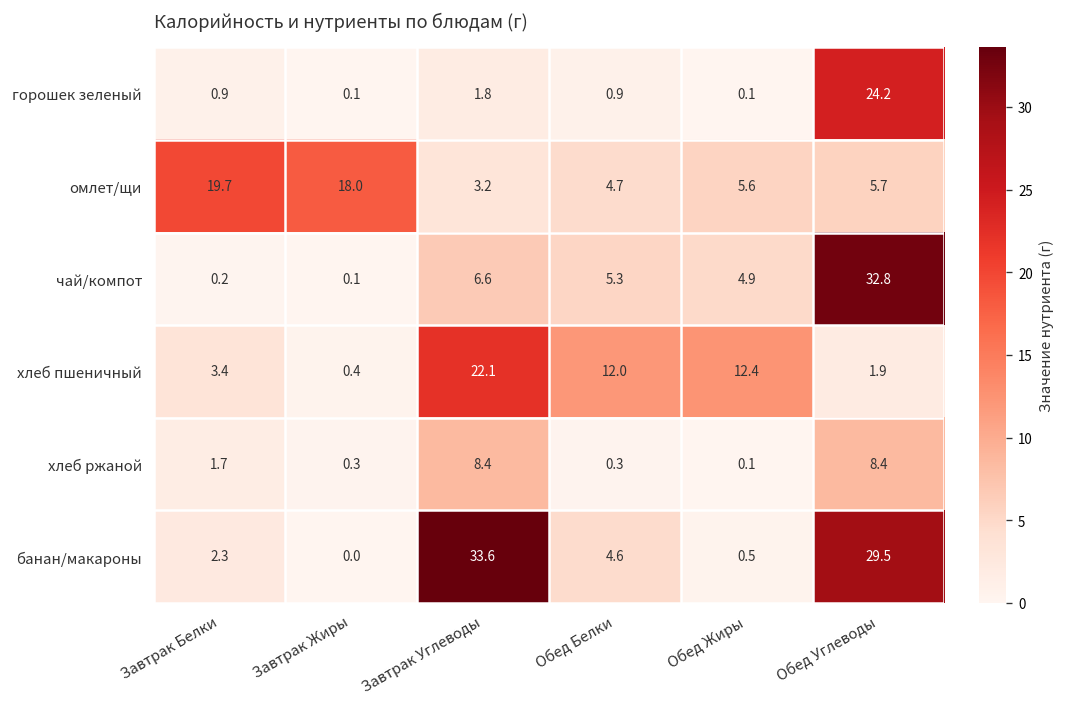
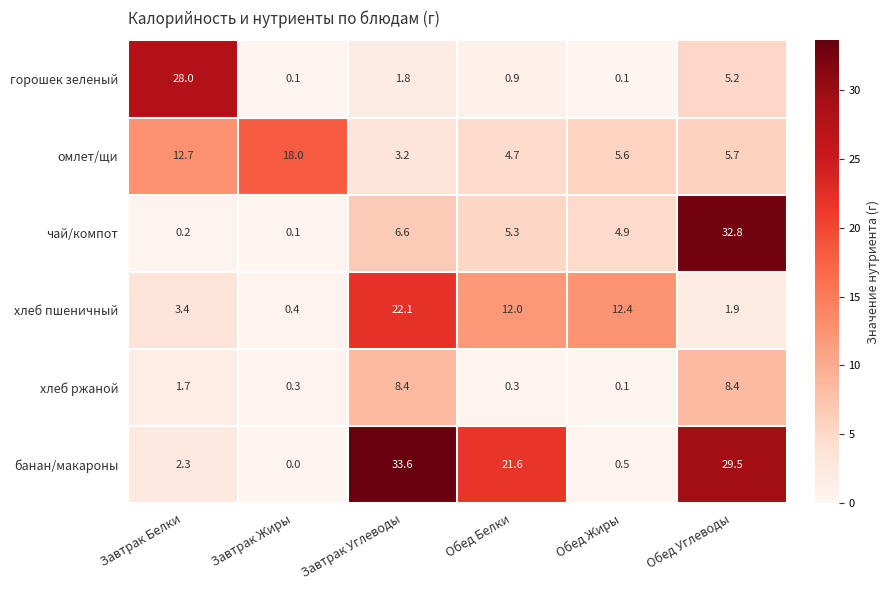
  {
    "горошек зеленый": {
-     "Завтрак Белки": 0.9,
+     "Завтрак Белки": 28.0,
      "Завтрак Жиры": 0.1,
      "Завтрак Углеводы": 1.8,
      "Обед Белки": 0.9,
      "Обед Жиры": 0.1,
-     "Обед Углеводы": 24.2
+     "Обед Углеводы": 5.2
    },
    "омлет/щи": {
-     "Завтрак Белки": 19.7,
+     "Завтрак Белки": 12.7,
      "Завтрак Жиры": 18.0,
      "Завтрак Углеводы": 3.2,
      "Обед Белки": 4.7,
      "Обед Жиры": 5.6,
      "Обед Углеводы": 5.7
    },
    "чай/компот": {
      "Завтрак Белки": 0.2,
      "Завтрак Жиры": 0.1,
      "Завтрак Углеводы": 6.6,
      "Обед Белки": 5.3,
      "Обед Жиры": 4.9,
      "Обед Углеводы": 32.8
    },
    "хлеб пшеничный": {
      "Завтрак Белки": 3.4,
      "Завтрак Жиры": 0.4,
      "Завтрак Углеводы": 22.1,
      "Обед Белки": 12.0,
      "Обед Жиры": 12.4,
      "Обед Углеводы": 1.9
    },
    "хлеб ржаной": {
      "Завтрак Белки": 1.7,
      "Завтрак Жиры": 0.3,
      "Завтрак Углеводы": 8.4,
      "Обед Белки": 0.3,
      "Обед Жиры": 0.1,
      "Обед Углеводы": 8.4
    },
    "банан/макароны": {
      "Завтрак Белки": 2.3,
      "Завтрак Жиры": 0.0,
      "Завтрак Углеводы": 33.6,
-     "Обед Белки": 4.6,
+     "Обед Белки": 21.6,
      "Обед Жиры": 0.5,
      "Обед Углеводы": 29.5
    }
  }
